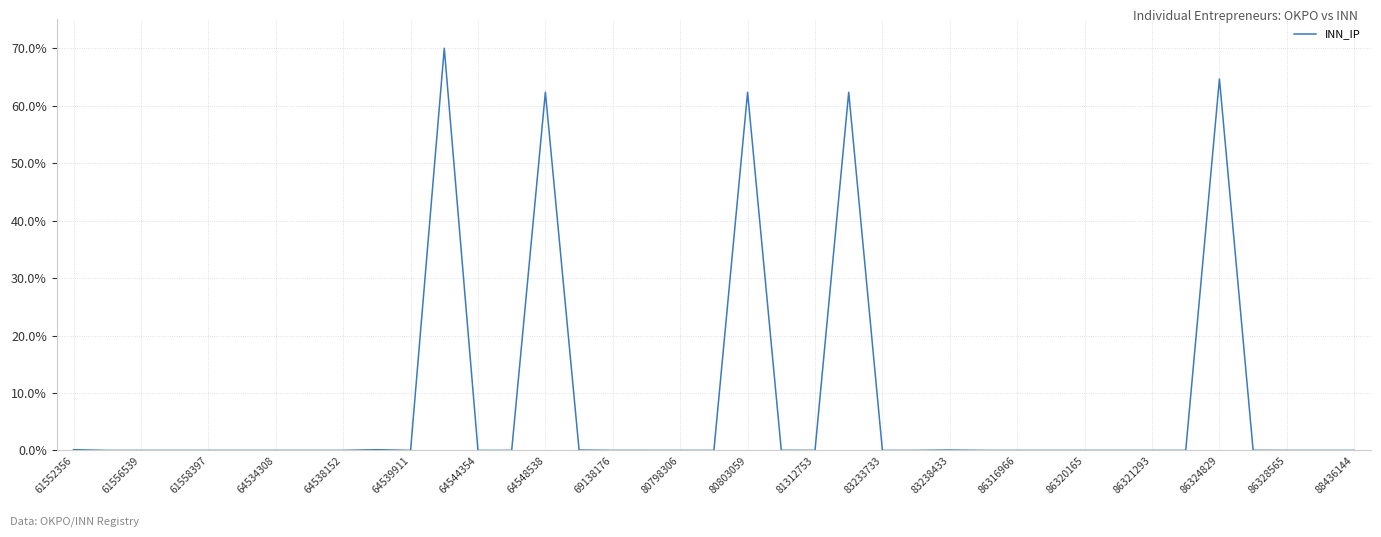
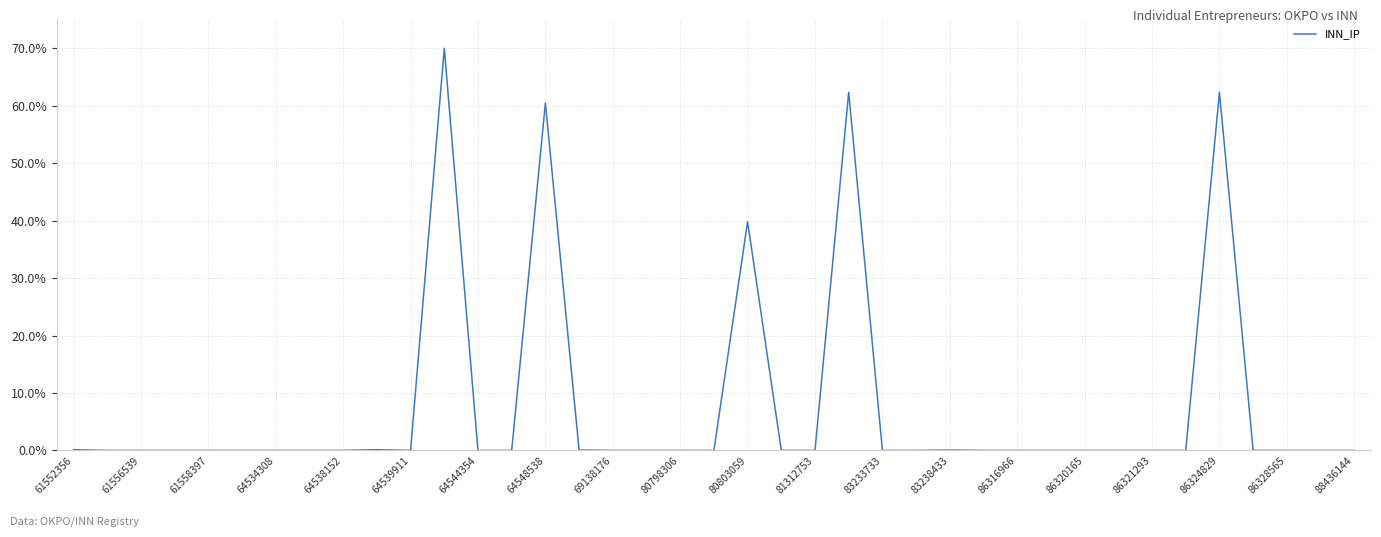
  {
    "61552356": "0%",
    "61556539": "0%",
    "61558397": "0%",
    "64534308": "0%",
    "64538152": "0%",
    "64539911": "0%",
    "64544354": "0%",
-   "64548538": "62%",
+   "64548538": "60%",
    "69138176": "0%",
    "80798306": "0%",
-   "80803059": "62%",
+   "80803059": "40%",
    "81312753": "0%",
    "83233733": "0%",
    "83238433": "0%",
    "86316966": "0%",
    "86320165": "0%",
    "86321293": "0%",
-   "86324829": "65%",
+   "86324829": "62%",
    "86328565": "0%",
    "88436144": "0%"
  }
